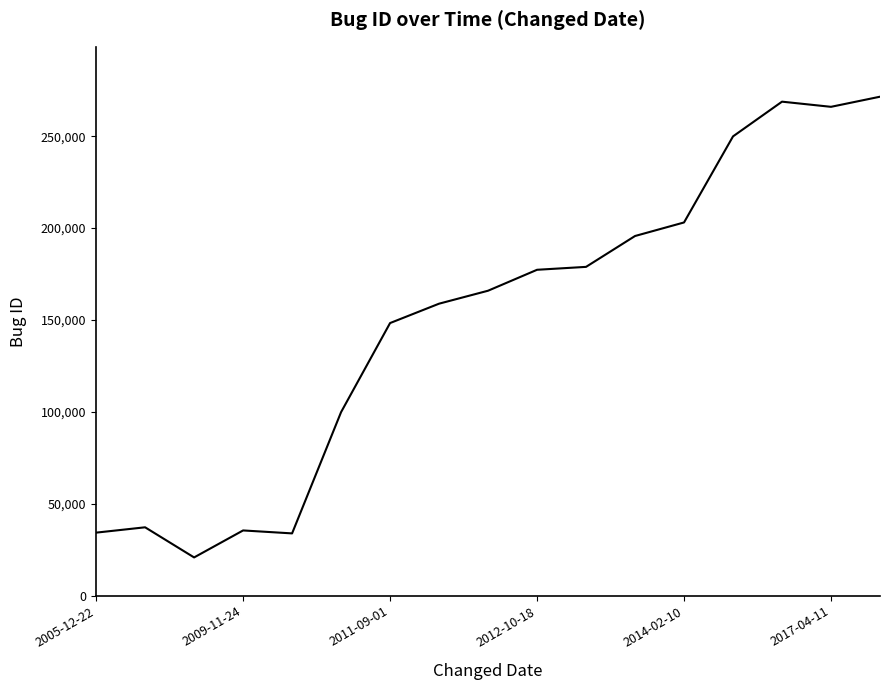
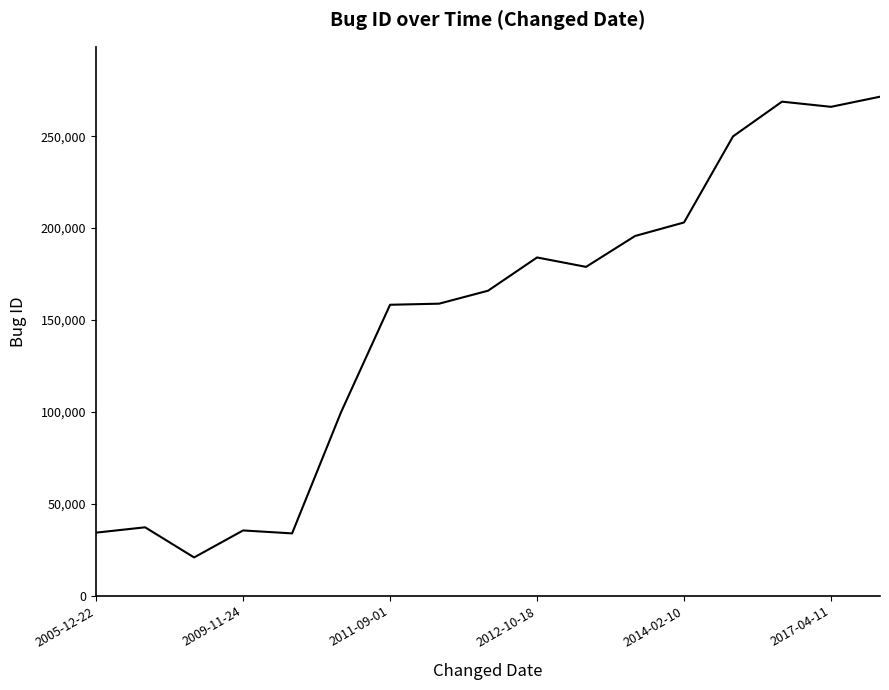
  {
    "2005-12-22": "34,000",
    "2009-11-24": "36,000",
-   "2011-09-01": "148,000",
-   "2012-10-18": "177,000",
+   "2011-09-01": "158,000",
+   "2012-10-18": "184,000",
    "2014-02-10": "203,000",
    "2017-04-11": "266,000"
  }
